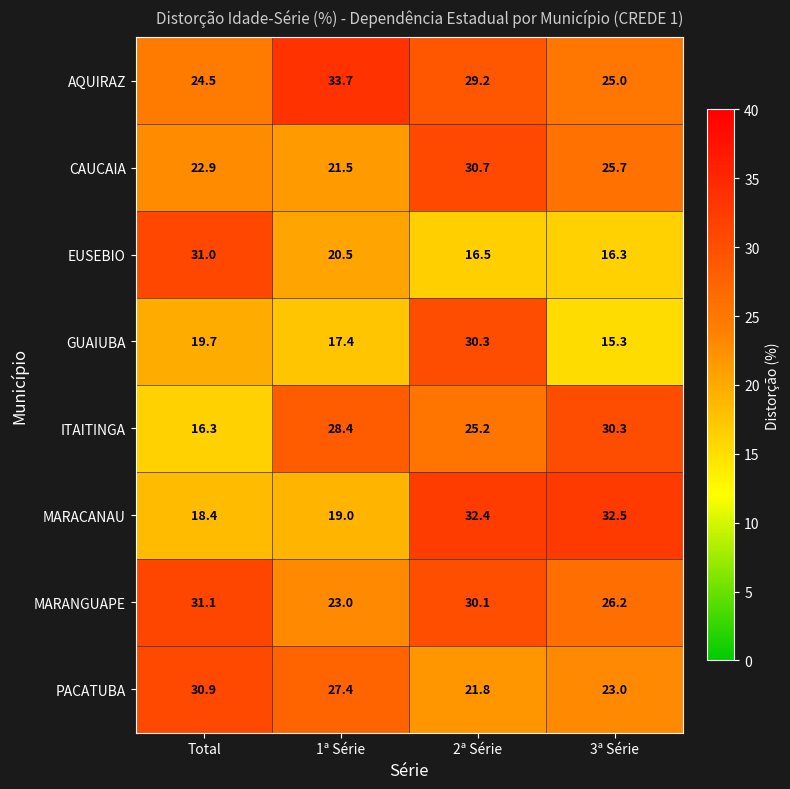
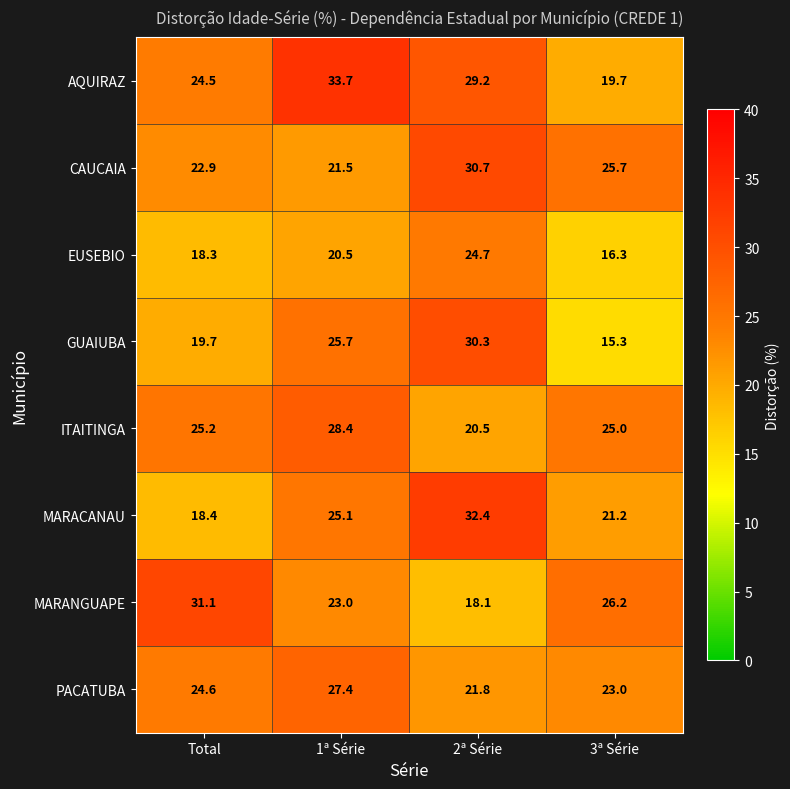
  {
    "AQUIRAZ": {
      "Total": 24.5,
      "1ª Série": 33.7,
      "2ª Série": 29.2,
-     "3ª Série": 25.0
+     "3ª Série": 19.7
    },
    "CAUCAIA": {
      "Total": 22.9,
      "1ª Série": 21.5,
      "2ª Série": 30.7,
      "3ª Série": 25.7
    },
    "EUSEBIO": {
-     "Total": 31.0,
+     "Total": 18.3,
      "1ª Série": 20.5,
-     "2ª Série": 16.5,
+     "2ª Série": 24.7,
      "3ª Série": 16.3
    },
    "GUAIUBA": {
      "Total": 19.7,
-     "1ª Série": 17.4,
+     "1ª Série": 25.7,
      "2ª Série": 30.3,
      "3ª Série": 15.3
    },
    "ITAITINGA": {
-     "Total": 16.3,
+     "Total": 25.2,
      "1ª Série": 28.4,
-     "2ª Série": 25.2,
-     "3ª Série": 30.3
+     "2ª Série": 20.5,
+     "3ª Série": 25.0
    },
    "MARACANAU": {
      "Total": 18.4,
-     "1ª Série": 19.0,
+     "1ª Série": 25.1,
      "2ª Série": 32.4,
-     "3ª Série": 32.5
+     "3ª Série": 21.2
    },
    "MARANGUAPE": {
      "Total": 31.1,
      "1ª Série": 23.0,
-     "2ª Série": 30.1,
+     "2ª Série": 18.1,
      "3ª Série": 26.2
    },
    "PACATUBA": {
-     "Total": 30.9,
+     "Total": 24.6,
      "1ª Série": 27.4,
      "2ª Série": 21.8,
      "3ª Série": 23.0
    }
  }
